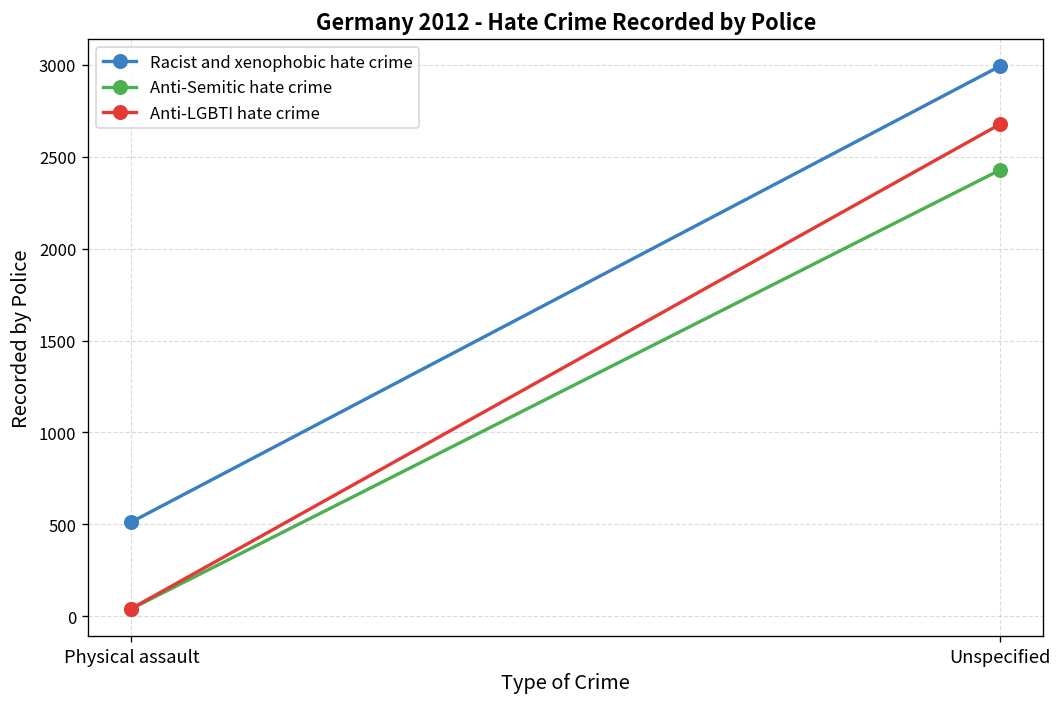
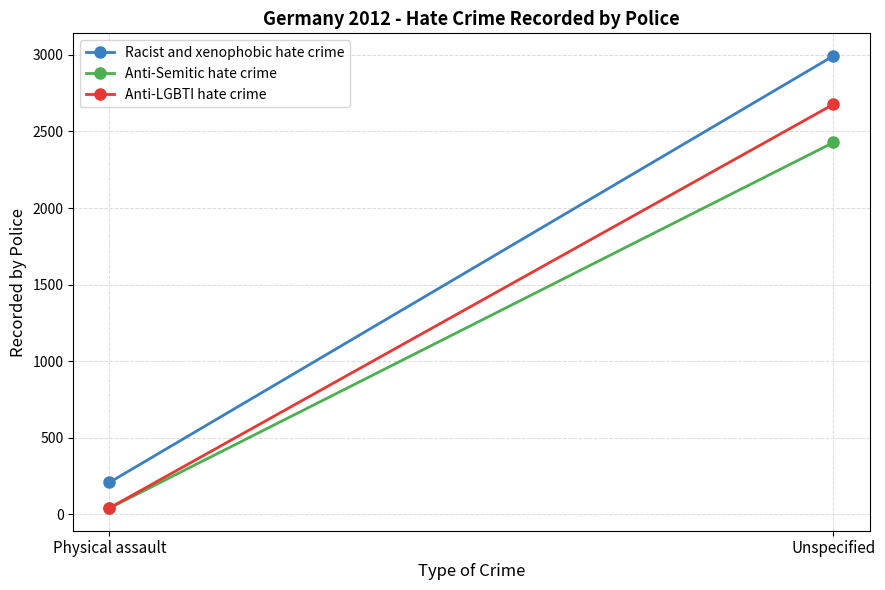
  {
    "Racist and xenophobic hate crime": {
-     "Physical assault": 510,
+     "Physical assault": 210,
      "Unspecified": 2990
    },
    "Anti-Semitic hate crime": {
      "Unspecified": 2430
    },
    "Anti-LGBTI hate crime": {
      "Unspecified": 2680
    }
  }
